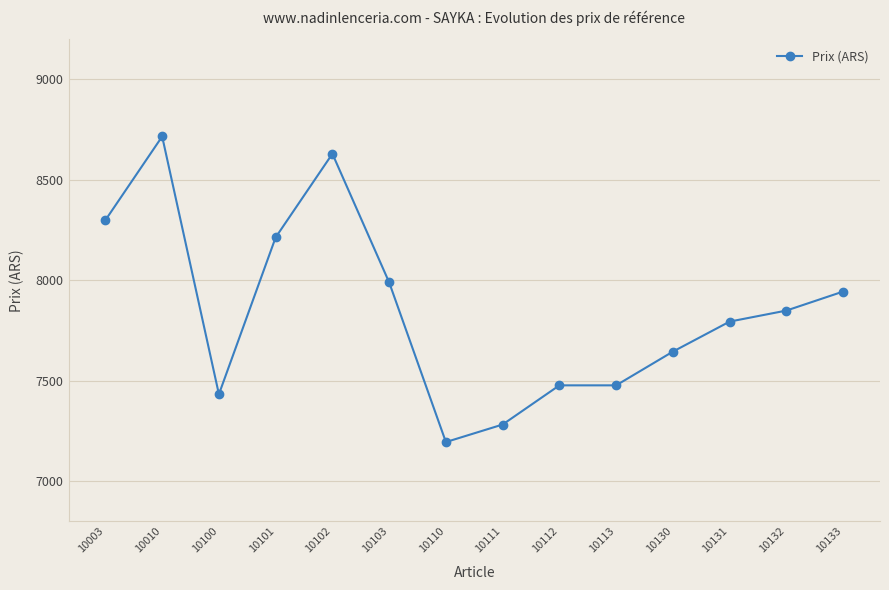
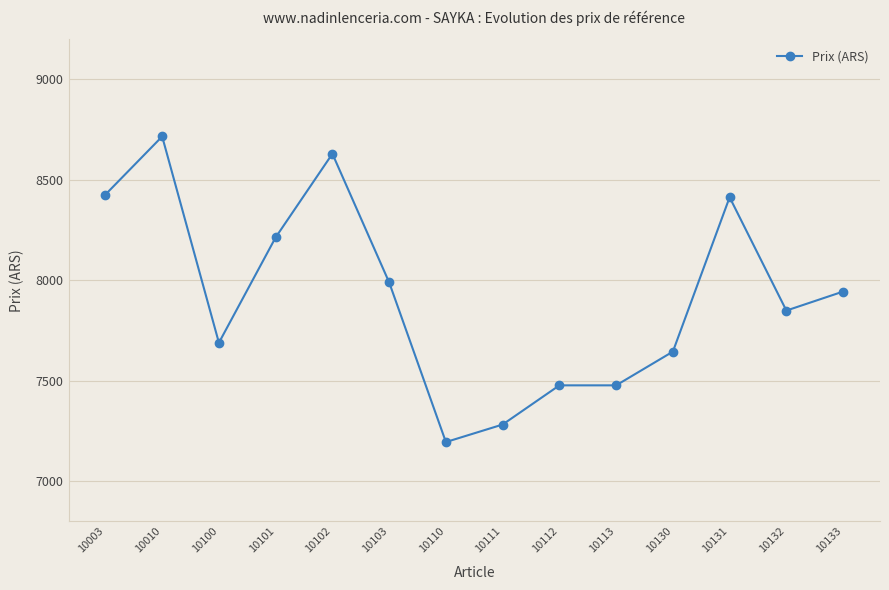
  {
-   "10003": 8300,
+   "10003": 8430,
    "10010": 8720,
-   "10100": 7430,
+   "10100": 7690,
    "10101": 8210,
    "10102": 8630,
    "10103": 7990,
    "10110": 7190,
    "10111": 7280,
    "10112": 7480,
    "10113": 7480,
    "10130": 7640,
-   "10131": 7790,
+   "10131": 8410,
    "10132": 7850,
    "10133": 7940
  }
